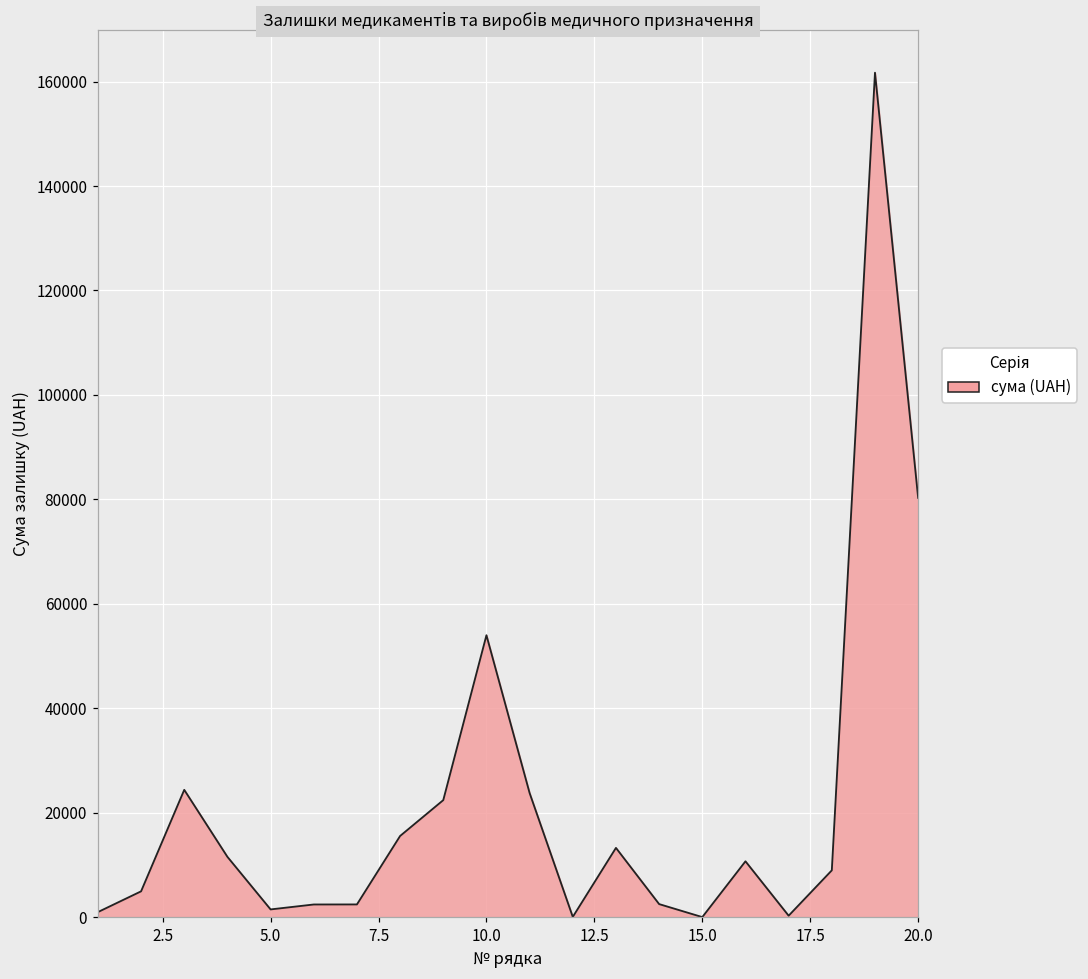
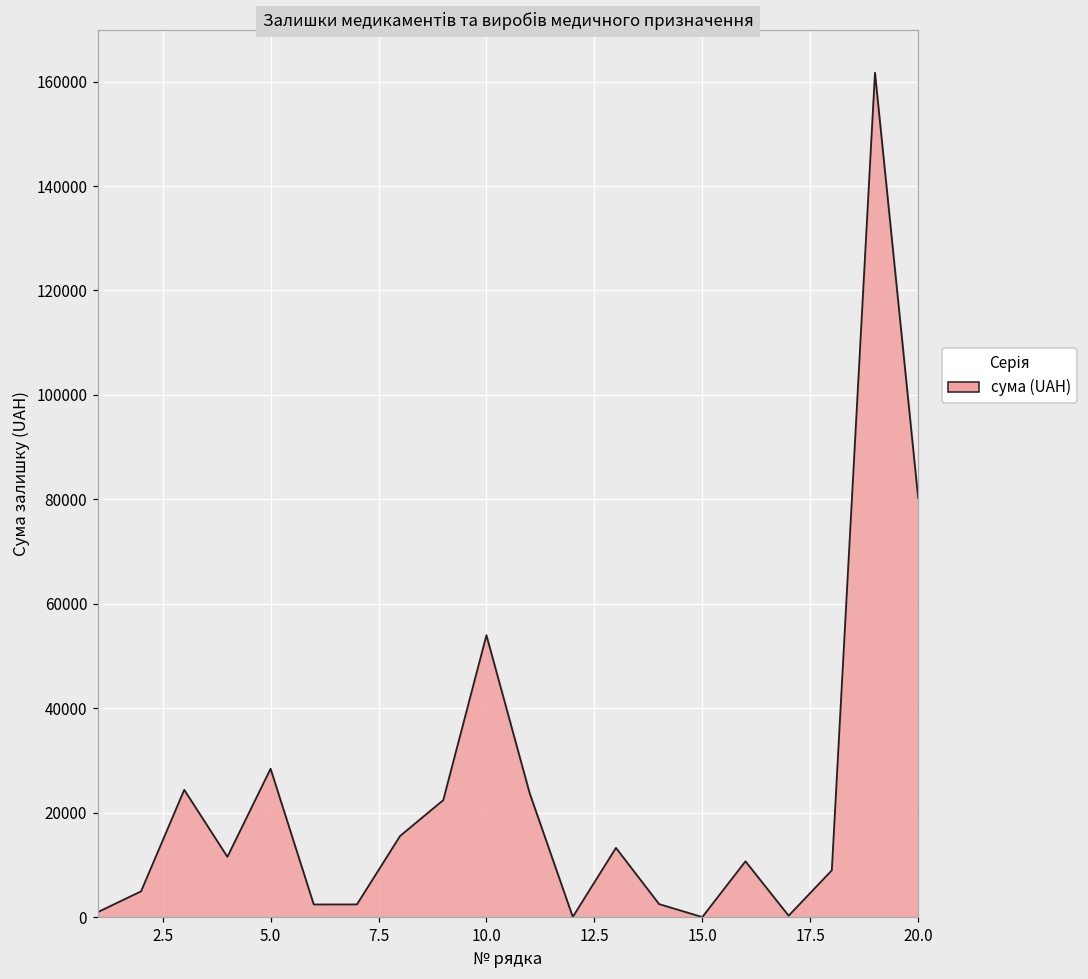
  {
-   "5.0": 1000,
+   "5.0": 28000,
    "10.0": 54000,
    "15.0": 0,
    "20.0": 80000
  }
